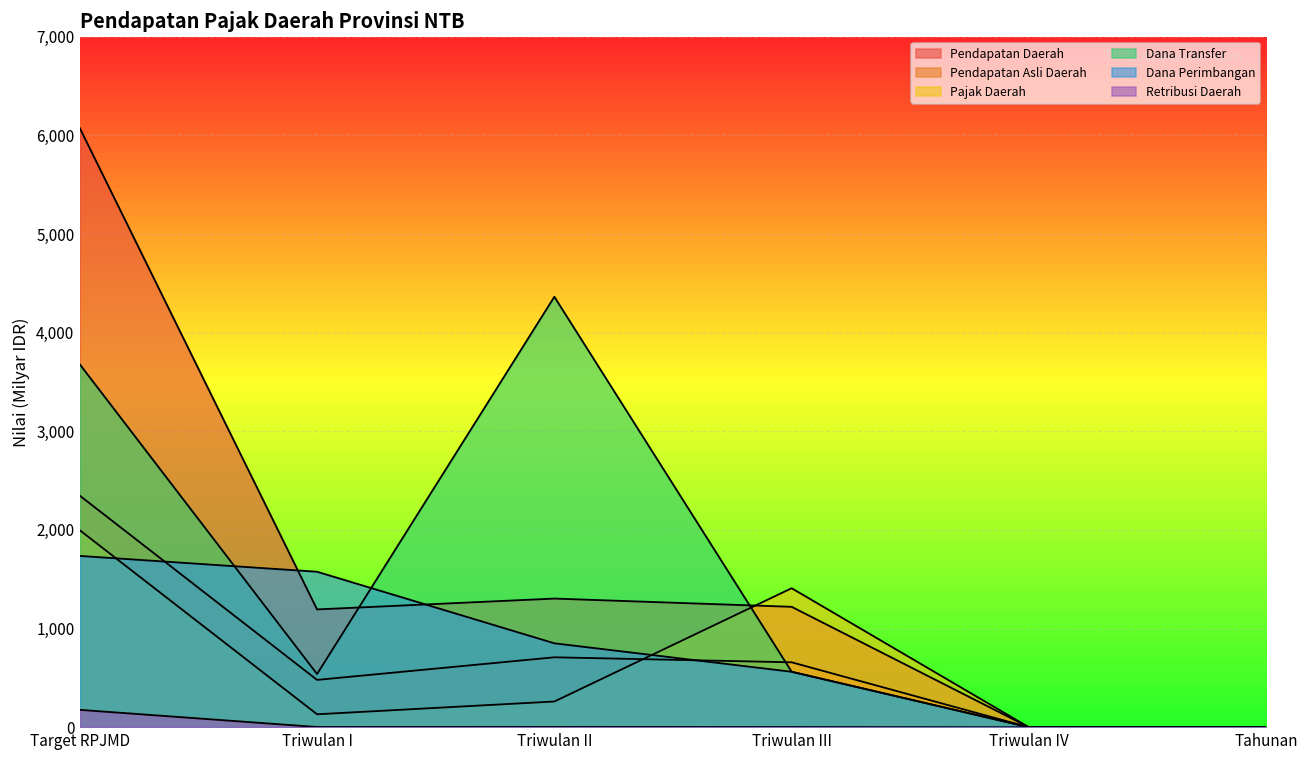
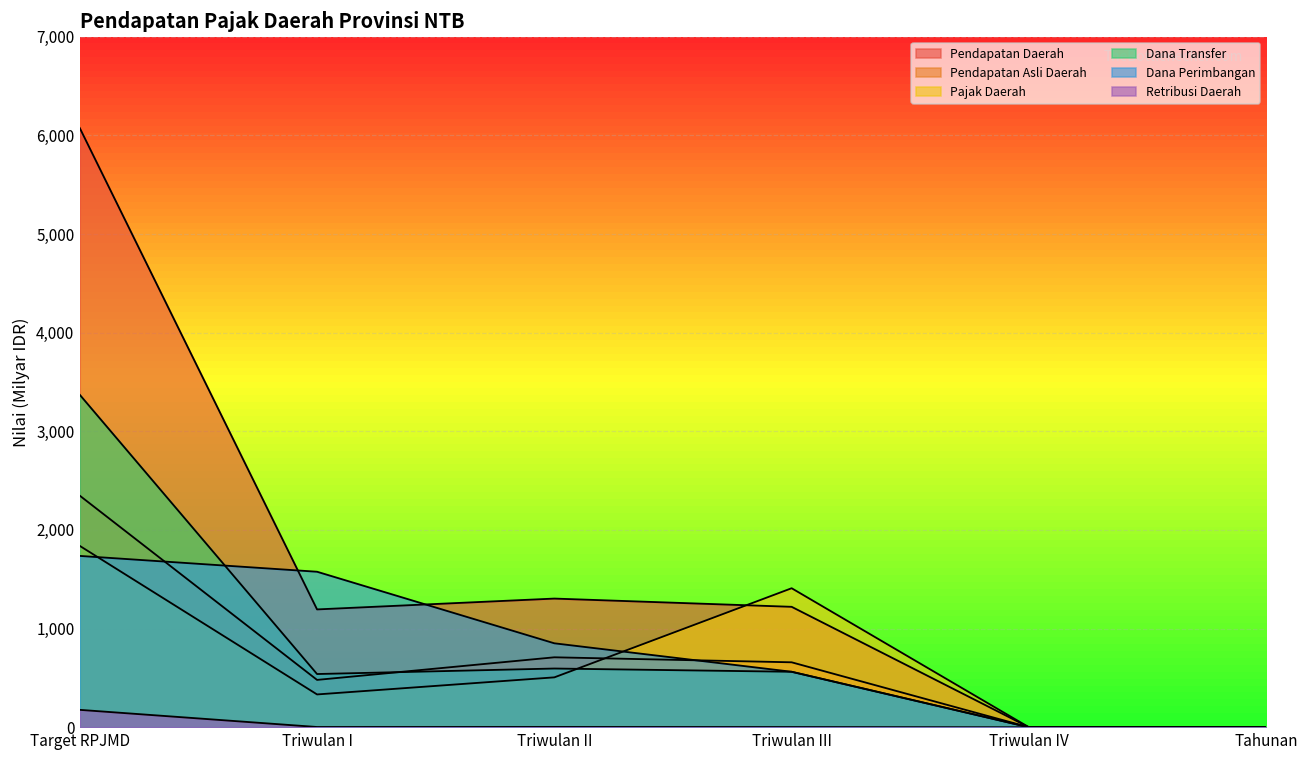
  {
    "Pajak Daerah": {
-     "Target RPJMD": "2,000",
-     "Triwulan I": "100",
-     "Triwulan II": "300",
+     "Target RPJMD": "1,800",
+     "Triwulan I": "300",
+     "Triwulan II": "500",
      "Triwulan III": "1,400"
    },
    "Dana Transfer": {
-     "Target RPJMD": "3,700",
+     "Target RPJMD": "3,400",
      "Triwulan I": "500",
-     "Triwulan II": "4,400"
+     "Triwulan II": "600"
    },
    "Dana Perimbangan": {
      "Target RPJMD": "1,700",
      "Triwulan I": "1,600",
      "Triwulan II": "900"
    },
    "Retribusi Daerah": {
      "Target RPJMD": "200",
      "Triwulan I": "0",
      "Triwulan II": "0",
      "Triwulan III": "0"
    }
  }
